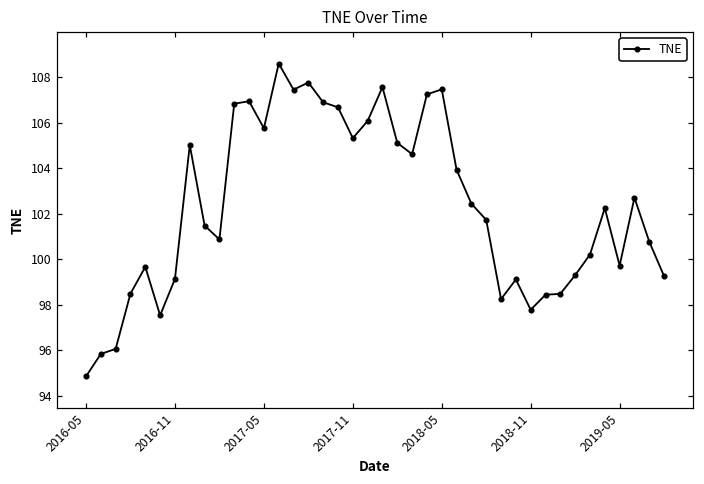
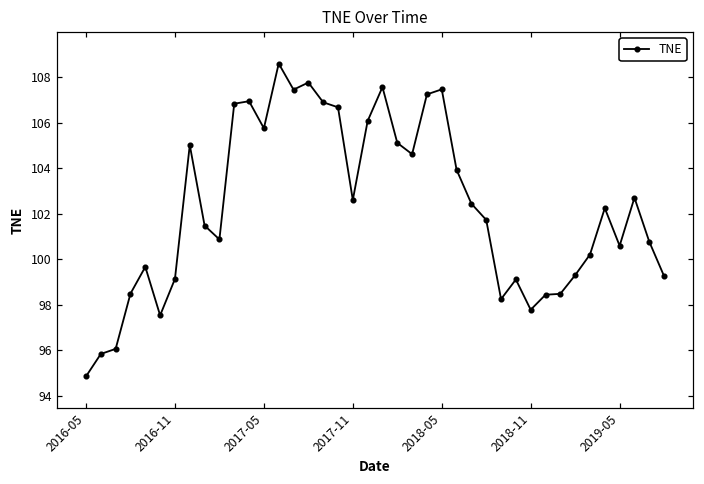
  {
    "2016-05": 94.8,
    "2016-11": 99.1,
    "2017-05": 105.8,
-   "2017-11": 105.3,
+   "2017-11": 102.6,
    "2018-05": 107.5,
    "2018-11": 97.8,
-   "2019-05": 99.7
+   "2019-05": 100.6
  }
